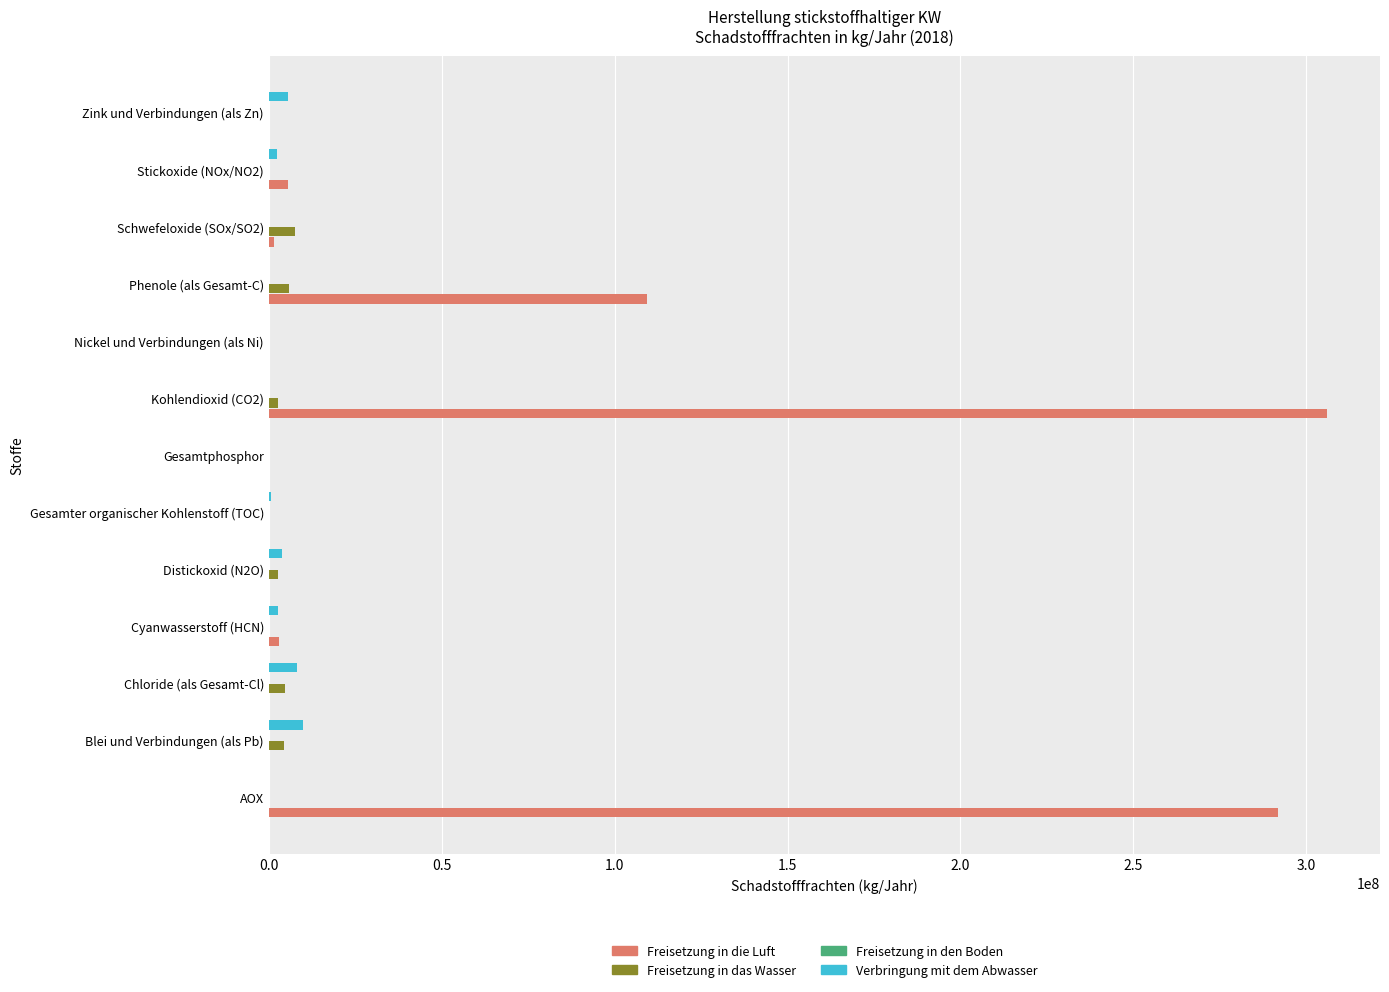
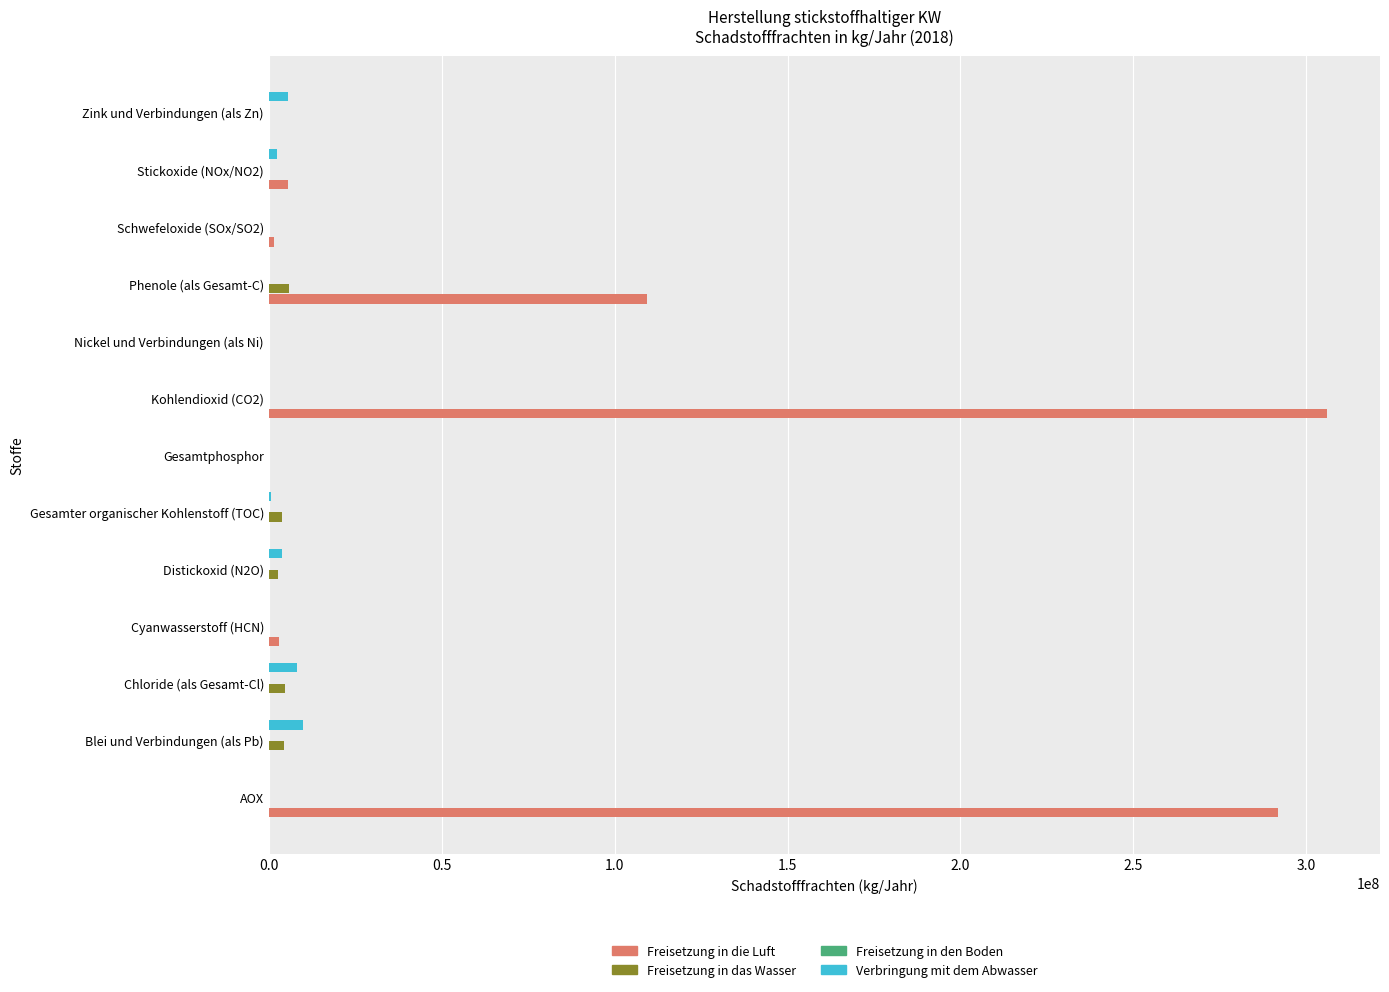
  {
    "Freisetzung in die Luft": {
      "Zink und Verbindungen (als Zn)": 0,
      "Stickoxide (NOx/NO2)": 6000000,
      "Schwefeloxide (SOx/SO2)": 2000000,
      "Phenole (als Gesamt-C)": 109000000,
      "Nickel und Verbindungen (als Ni)": 0,
      "Kohlendioxid (CO2)": 306000000,
      "Gesamtphosphor": 0,
      "Gesamter organischer Kohlenstoff (TOC)": 0,
      "Cyanwasserstoff (HCN)": 3000000,
      "Chloride (als Gesamt-Cl)": 0,
      "Blei und Verbindungen (als Pb)": 0,
      "AOX": 292000000
    },
    "Freisetzung in das Wasser": {
      "Stickoxide (NOx/NO2)": 0,
-     "Schwefeloxide (SOx/SO2)": 8000000,
+     "Schwefeloxide (SOx/SO2)": 0,
      "Phenole (als Gesamt-C)": 6000000,
-     "Kohlendioxid (CO2)": 3000000,
+     "Kohlendioxid (CO2)": 0,
      "Gesamtphosphor": 0,
-     "Gesamter organischer Kohlenstoff (TOC)": 0,
+     "Gesamter organischer Kohlenstoff (TOC)": 4000000,
      "Distickoxid (N2O)": 3000000,
      "Cyanwasserstoff (HCN)": 0,
      "Chloride (als Gesamt-Cl)": 5000000,
      "Blei und Verbindungen (als Pb)": 5000000,
      "AOX": 0
    },
    "Freisetzung in den Boden": {
      "Zink und Verbindungen (als Zn)": 0,
      "Stickoxide (NOx/NO2)": 0,
      "Schwefeloxide (SOx/SO2)": 0,
      "Phenole (als Gesamt-C)": 0,
      "Nickel und Verbindungen (als Ni)": 0,
      "Kohlendioxid (CO2)": 0,
      "Gesamtphosphor": 0,
      "Gesamter organischer Kohlenstoff (TOC)": 0,
      "Distickoxid (N2O)": 0,
      "Cyanwasserstoff (HCN)": 0,
      "Chloride (als Gesamt-Cl)": 0,
      "Blei und Verbindungen (als Pb)": 0,
      "AOX": 0
    },
    "Verbringung mit dem Abwasser": {
      "Zink und Verbindungen (als Zn)": 6000000,
      "Stickoxide (NOx/NO2)": 2000000,
      "Schwefeloxide (SOx/SO2)": 0,
      "Nickel und Verbindungen (als Ni)": 0,
      "Kohlendioxid (CO2)": 0,
      "Distickoxid (N2O)": 4000000,
-     "Cyanwasserstoff (HCN)": 3000000,
+     "Cyanwasserstoff (HCN)": 0,
      "Chloride (als Gesamt-Cl)": 8000000,
      "Blei und Verbindungen (als Pb)": 10000000
    }
  }
